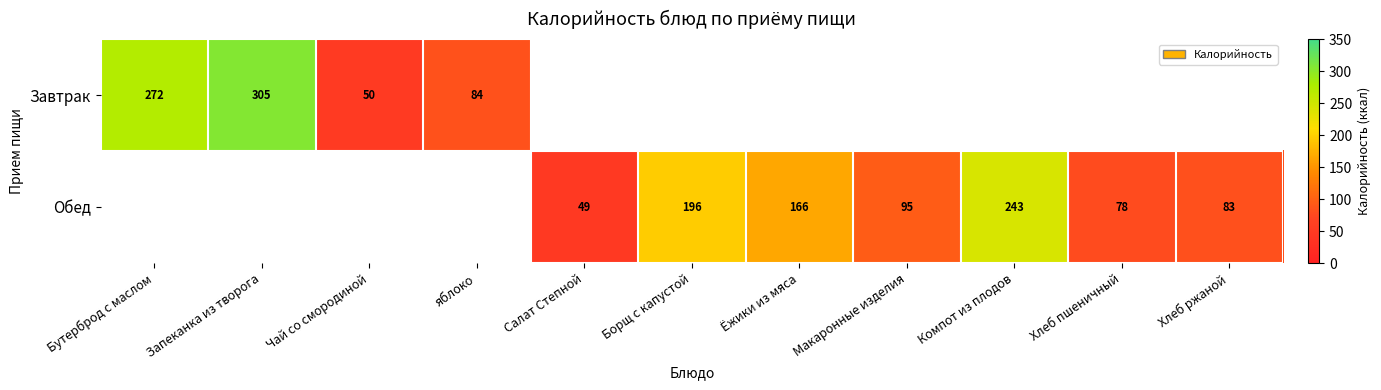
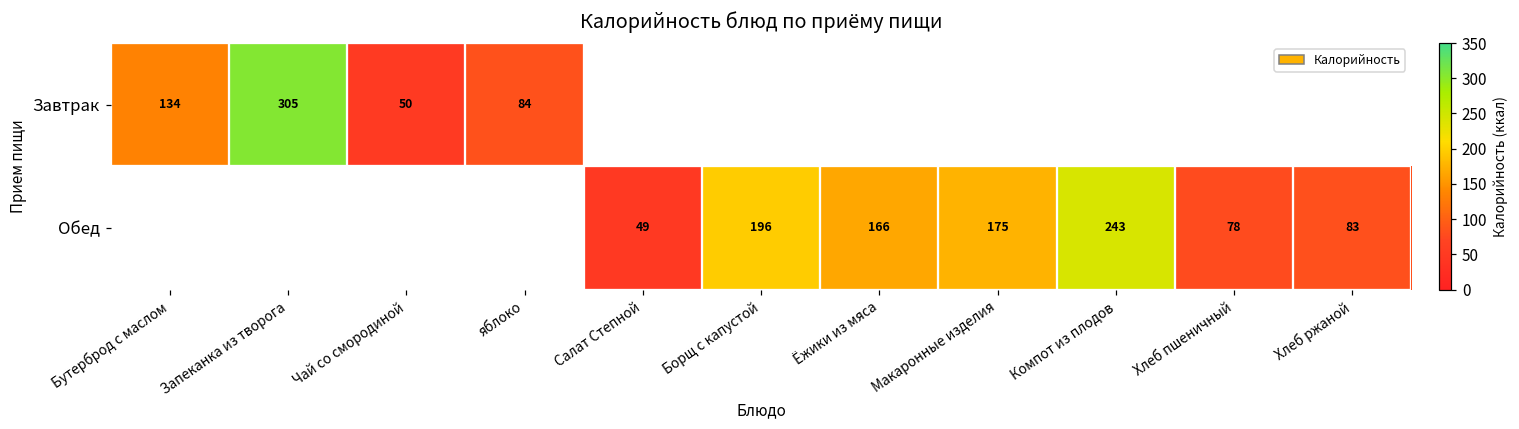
  {
    "Завтрак": {
-     "Бутерброд с маслом": 272,
+     "Бутерброд с маслом": 134,
      "Запеканка из творога": 305,
      "Чай со смородиной": 50,
      "яблоко": 84
    },
    "Обед": {
      "Салат Степной": 49,
      "Борщ с капустой": 196,
      "Ёжики из мяса": 166,
-     "Макаронные изделия": 95,
+     "Макаронные изделия": 175,
      "Компот из плодов": 243,
      "Хлеб пшеничный": 78,
      "Хлеб ржаной": 83
    }
  }
